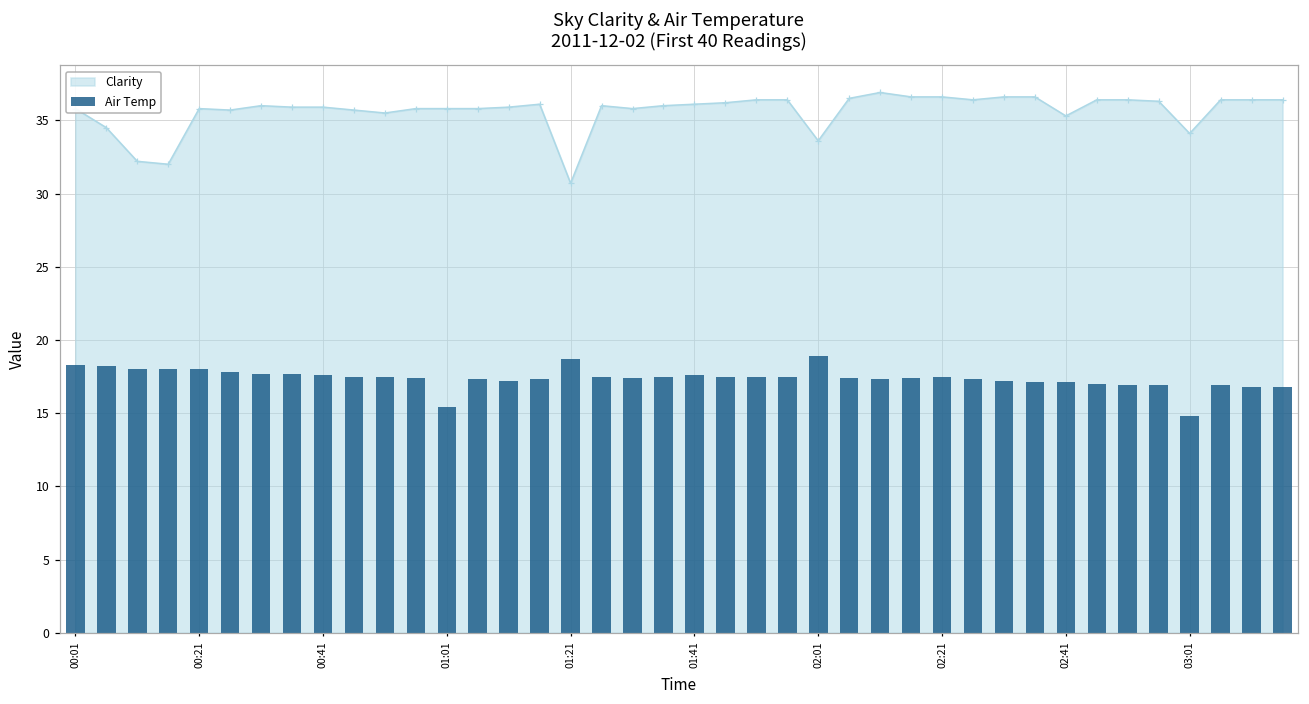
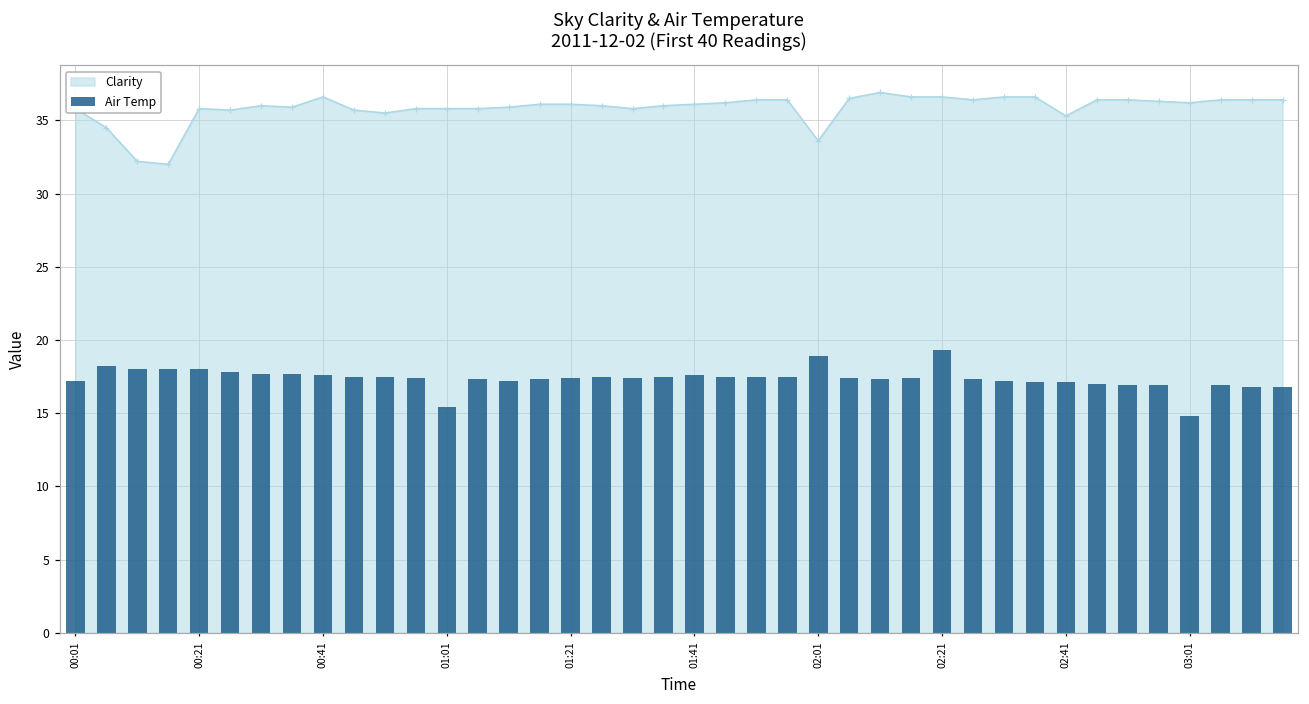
  {
    "Air Temp": {
-     "00:01": 18.3,
+     "00:01": 17.2,
      "00:21": 18.0,
      "00:41": 17.6,
      "01:01": 15.4,
-     "01:21": 18.7,
+     "01:21": 17.4,
      "01:41": 17.6,
      "02:01": 18.9,
-     "02:21": 17.5,
+     "02:21": 19.3,
      "02:41": 17.1,
      "03:01": 14.8
    },
    "Clarity": {
      "00:21": 35.8,
-     "00:41": 35.9,
+     "00:41": 36.6,
      "01:01": 35.8,
-     "01:21": 30.7,
+     "01:21": 36.1,
      "01:41": 36.1,
      "02:01": 33.6,
      "02:21": 36.6,
      "02:41": 35.3,
-     "03:01": 34.1
+     "03:01": 36.2
    }
  }
